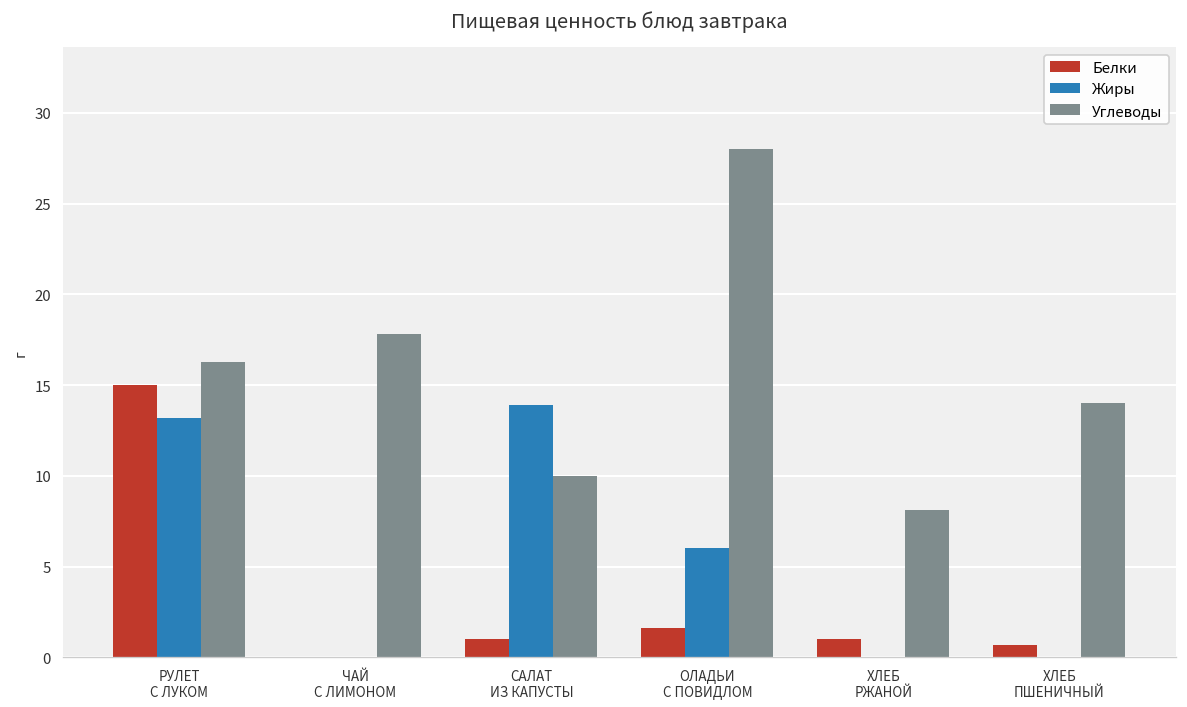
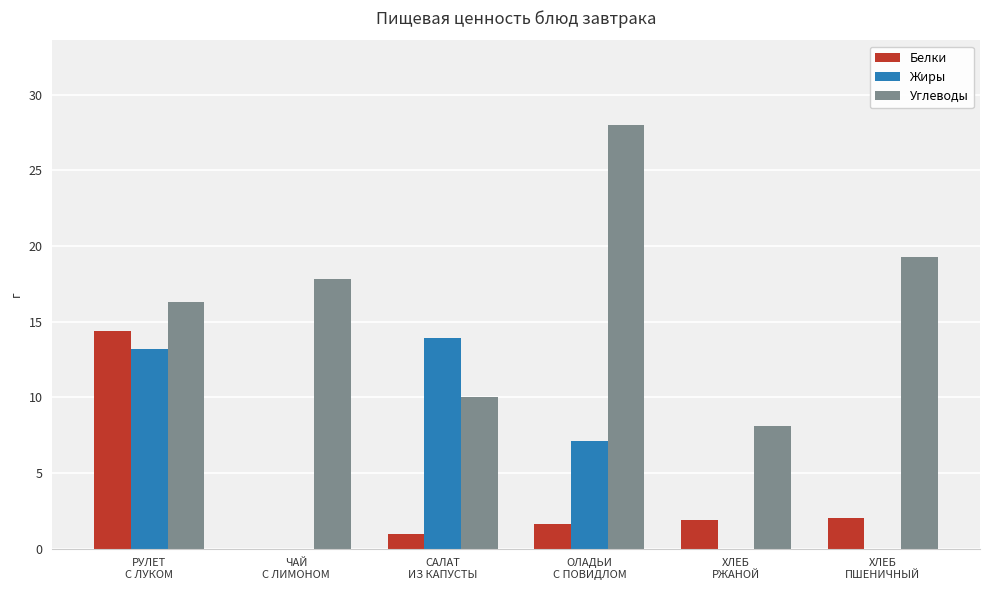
  {
    "Белки": {
-     "РУЛЕТ С ЛУКОМ": 15.0,
+     "РУЛЕТ С ЛУКОМ": 14.4,
      "ЧАЙ С ЛИМОНОМ": 0.0,
      "САЛАТ ИЗ КАПУСТЫ": 1.0,
      "ОЛАДЬИ С ПОВИДЛОМ": 1.6,
-     "ХЛЕБ РЖАНОЙ": 1.0,
-     "ХЛЕБ ПШЕНИЧНЫЙ": 0.7
+     "ХЛЕБ РЖАНОЙ": 1.9,
+     "ХЛЕБ ПШЕНИЧНЫЙ": 2.0
    },
    "Жиры": {
      "РУЛЕТ С ЛУКОМ": 13.2,
      "ЧАЙ С ЛИМОНОМ": 0.0,
      "САЛАТ ИЗ КАПУСТЫ": 13.9,
-     "ОЛАДЬИ С ПОВИДЛОМ": 6.0,
+     "ОЛАДЬИ С ПОВИДЛОМ": 7.1,
      "ХЛЕБ РЖАНОЙ": 0.0,
      "ХЛЕБ ПШЕНИЧНЫЙ": 0.0
    },
    "Углеводы": {
      "РУЛЕТ С ЛУКОМ": 16.3,
      "ЧАЙ С ЛИМОНОМ": 17.8,
      "САЛАТ ИЗ КАПУСТЫ": 10.0,
      "ОЛАДЬИ С ПОВИДЛОМ": 28.0,
      "ХЛЕБ РЖАНОЙ": 8.1,
-     "ХЛЕБ ПШЕНИЧНЫЙ": 14.0
+     "ХЛЕБ ПШЕНИЧНЫЙ": 19.3
    }
  }
